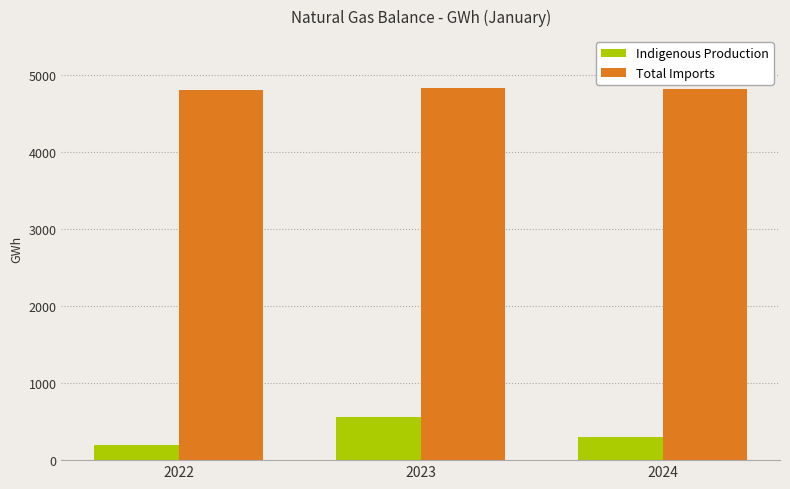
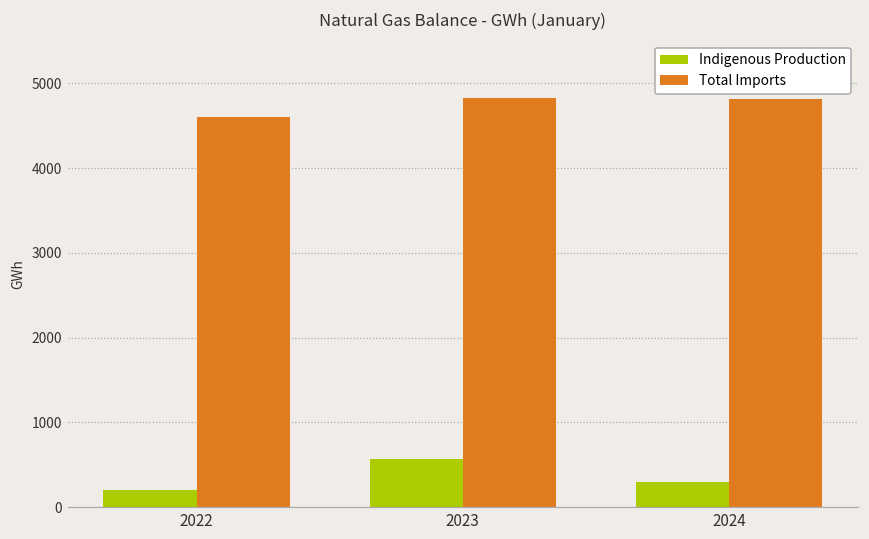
  {
    "Indigenous Production": {
      "2022": 200,
      "2023": 600,
      "2024": 300
    },
    "Total Imports": {
-     "2022": 4800,
+     "2022": 4600,
      "2023": 4800,
      "2024": 4800
    }
  }
